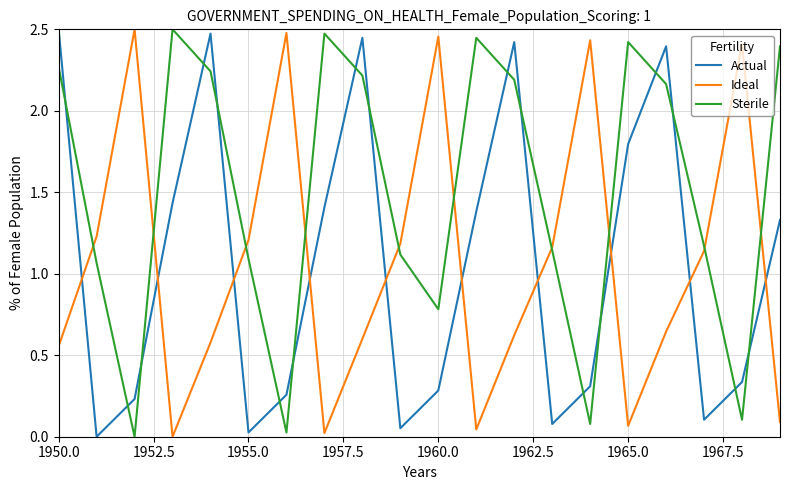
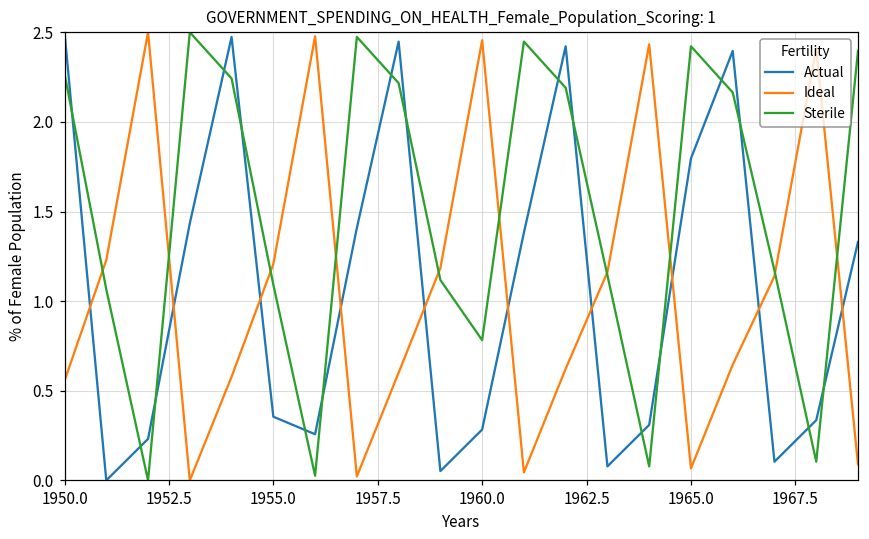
  {
    "Actual": {
      "1950.0": 2.50,
-     "1955.0": 0.03,
+     "1955.0": 0.36,
      "1960.0": 0.28,
      "1965.0": 1.80
    },
    "Ideal": {
      "1950.0": 0.56,
      "1955.0": 1.21,
      "1960.0": 2.46,
      "1965.0": 0.07
    },
    "Sterile": {
      "1950.0": 2.27,
      "1955.0": 1.09,
      "1960.0": 0.78,
      "1965.0": 2.42
    }
  }
